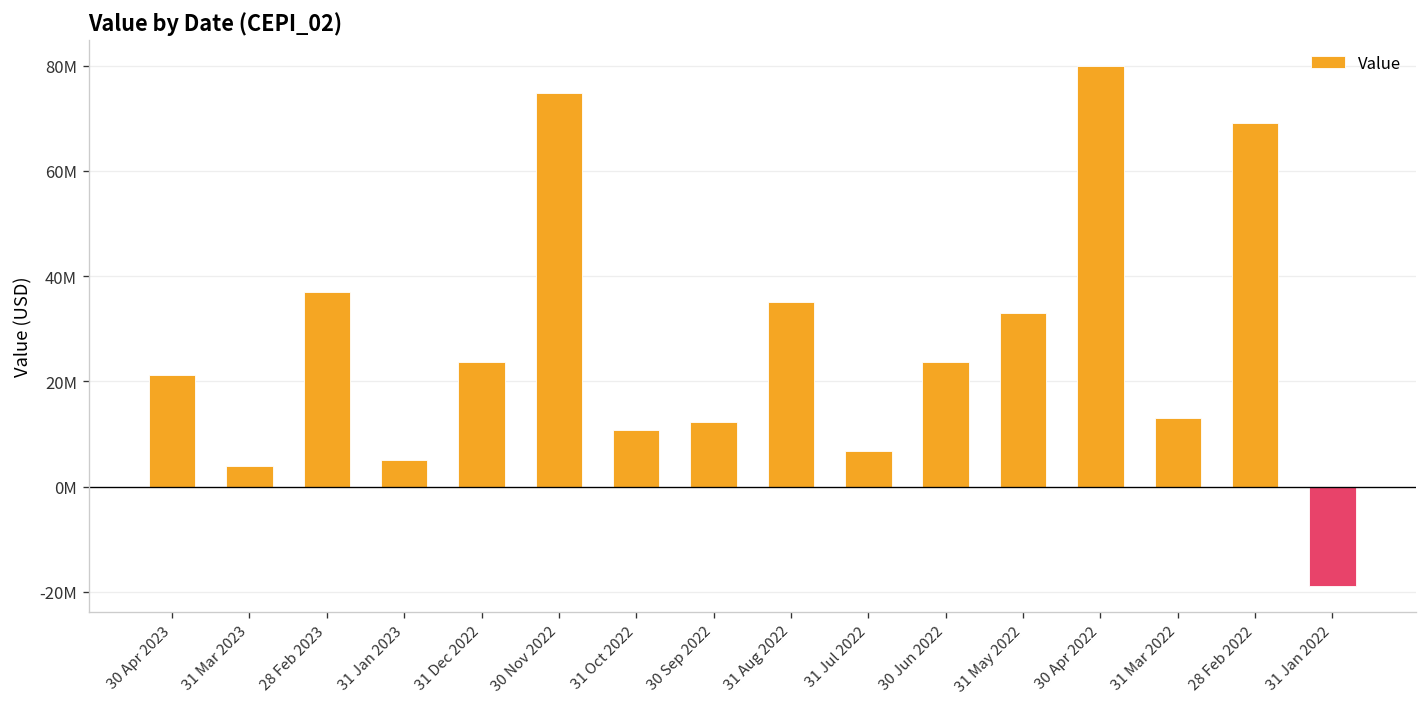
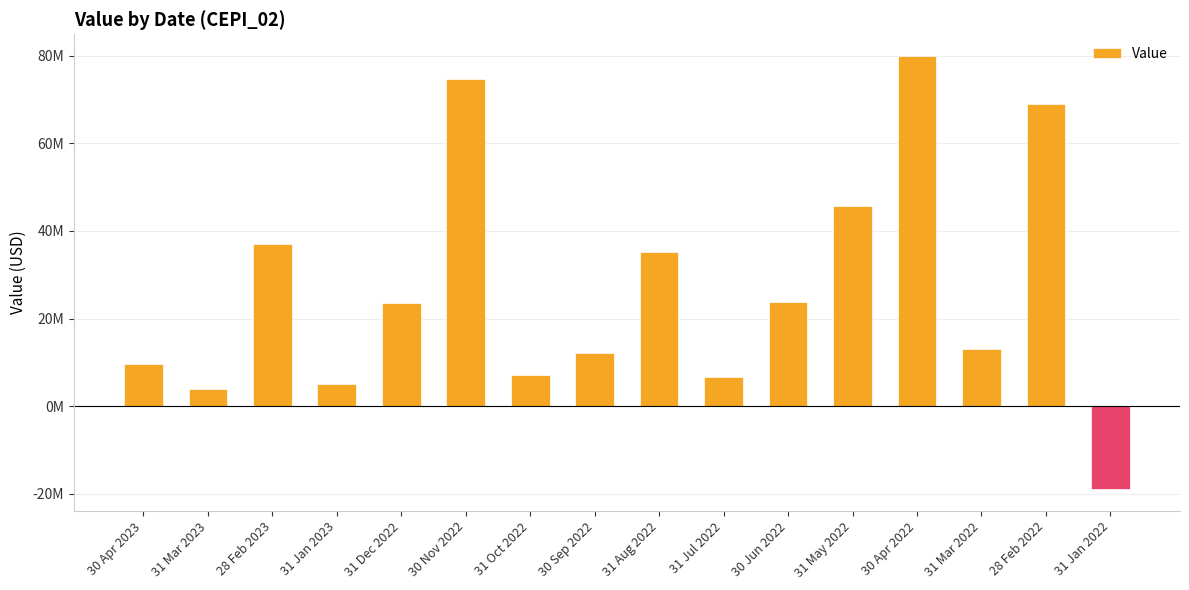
  {
-   "30 Apr 2023": 21000000,
+   "30 Apr 2023": 10000000,
    "31 Mar 2023": 4000000,
    "28 Feb 2023": 37000000,
    "31 Jan 2023": 5000000,
    "31 Dec 2022": 24000000,
    "30 Nov 2022": 75000000,
-   "31 Oct 2022": 11000000,
+   "31 Oct 2022": 7000000,
    "30 Sep 2022": 12000000,
    "31 Aug 2022": 35000000,
    "31 Jul 2022": 7000000,
    "30 Jun 2022": 24000000,
-   "31 May 2022": 33000000,
+   "31 May 2022": 46000000,
    "30 Apr 2022": 80000000,
    "31 Mar 2022": 13000000,
    "28 Feb 2022": 69000000,
    "31 Jan 2022": -19000000
  }
